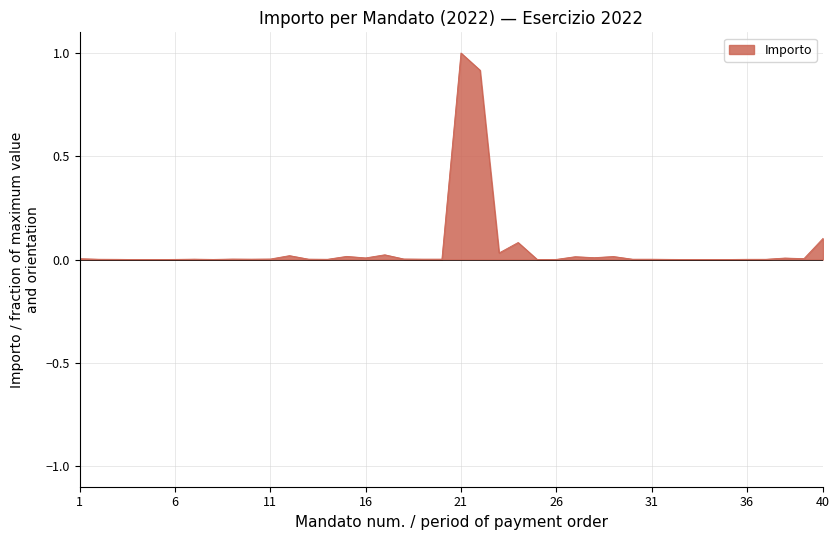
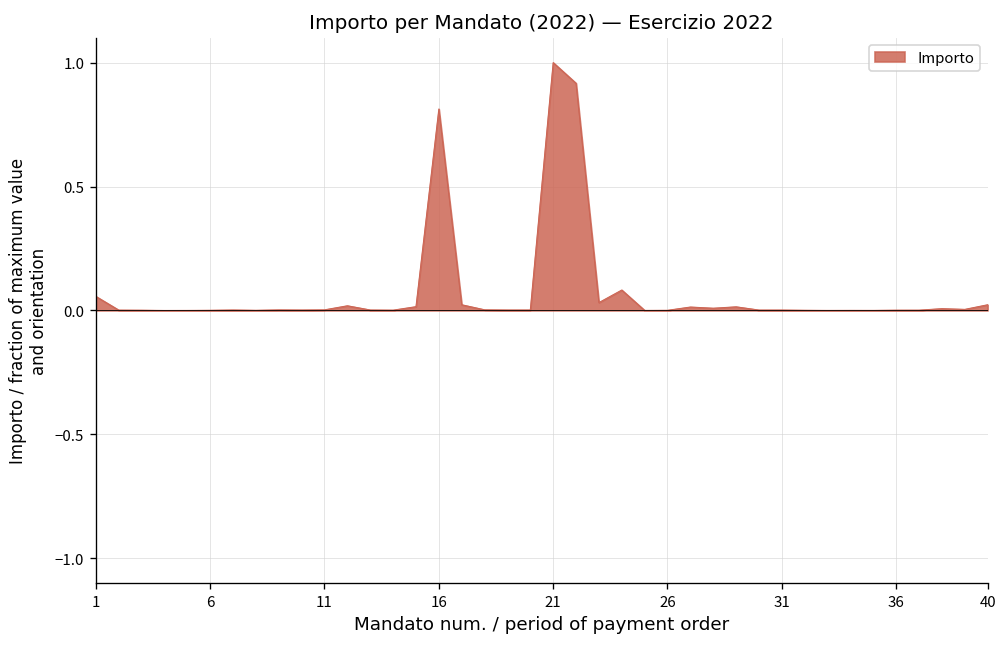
  {
-   "1": 0.00,
+   "1": 0.06,
    "6": 0.00,
    "11": 0.00,
-   "16": 0.01,
+   "16": 0.81,
    "21": 1.00,
    "26": 0.00,
    "31": 0.00,
    "36": 0.00,
-   "40": 0.10
+   "40": 0.02
  }
